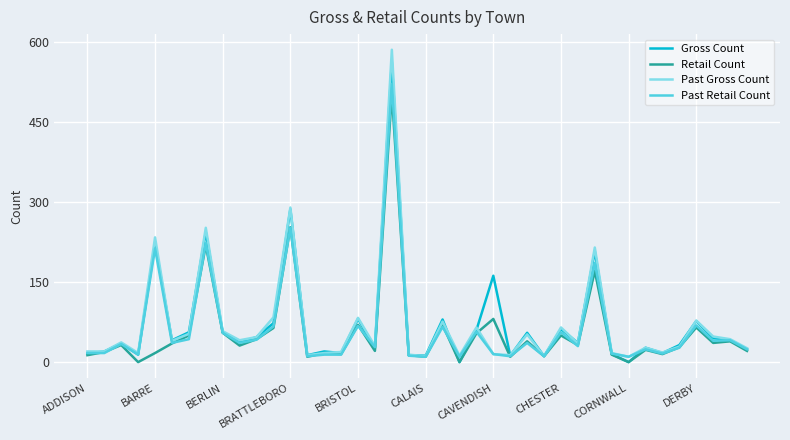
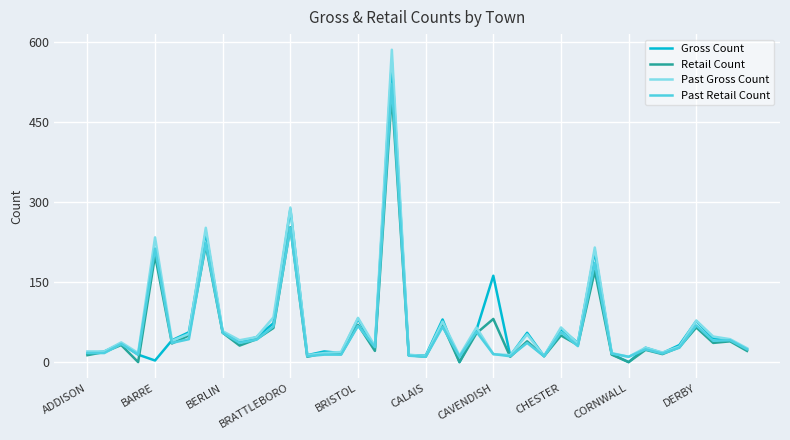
  {
    "Gross Count": {
-     "BARRE": 220,
+     "BARRE": 0,
      "CAVENDISH": 160
    },
    "Retail Count": {
-     "BARRE": 20,
+     "BARRE": 200,
      "CAVENDISH": 80,
      "CHESTER": 50
    }
  }
